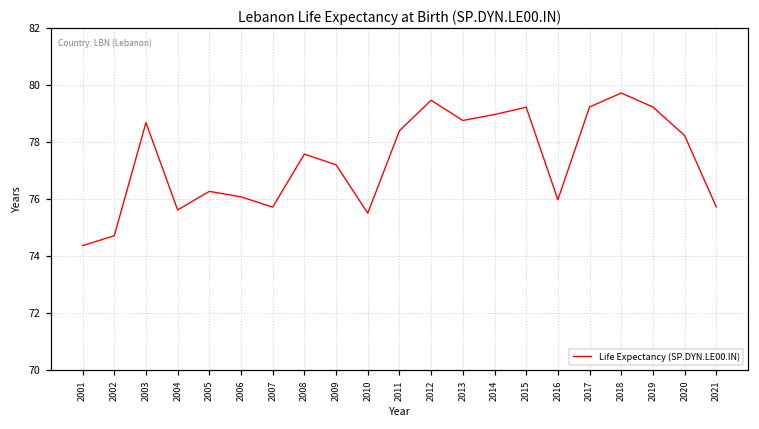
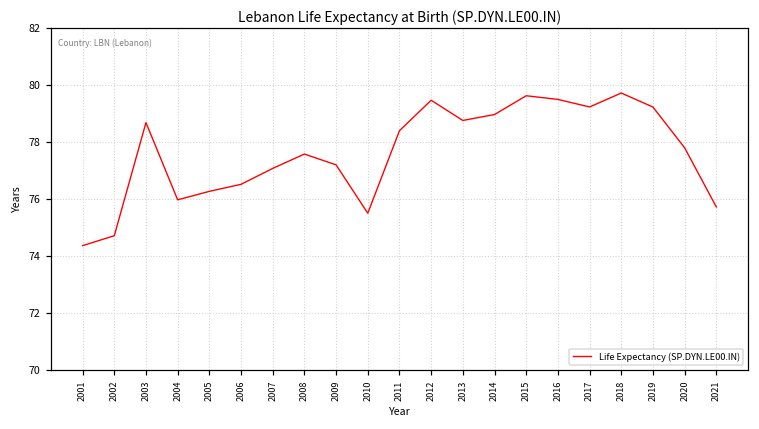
  {
    "2001": 74.4,
    "2002": 74.7,
    "2003": 78.7,
-   "2004": 75.6,
+   "2004": 76.0,
    "2005": 76.3,
-   "2006": 76.1,
-   "2007": 75.7,
+   "2006": 76.5,
+   "2007": 77.1,
    "2008": 77.6,
    "2009": 77.2,
    "2010": 75.5,
    "2011": 78.4,
    "2012": 79.5,
    "2013": 78.8,
    "2014": 79.0,
-   "2015": 79.2,
-   "2016": 76.0,
+   "2015": 79.6,
+   "2016": 79.5,
    "2017": 79.2,
    "2018": 79.7,
    "2019": 79.2,
-   "2020": 78.2,
+   "2020": 77.8,
    "2021": 75.7
  }
